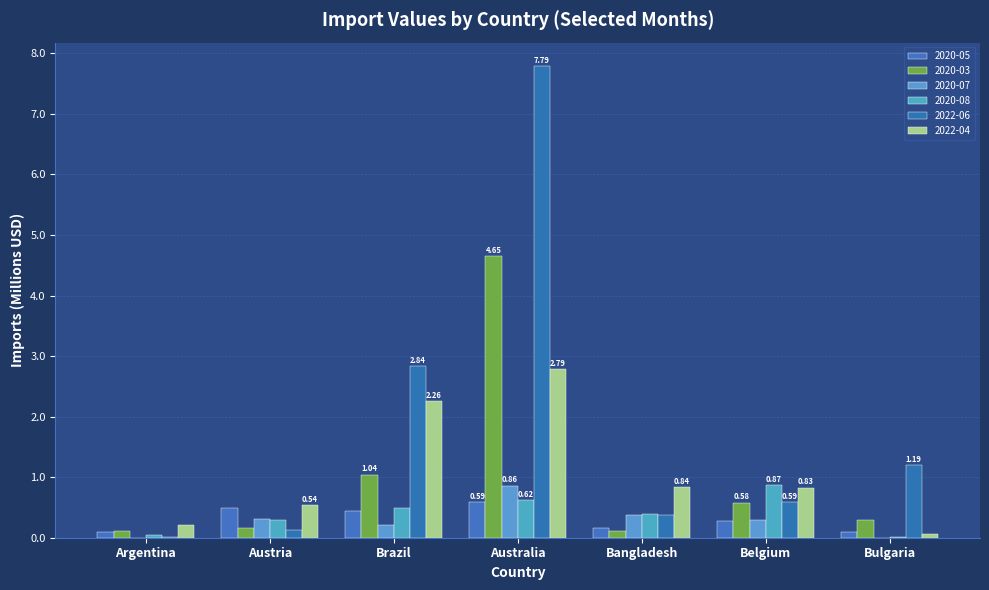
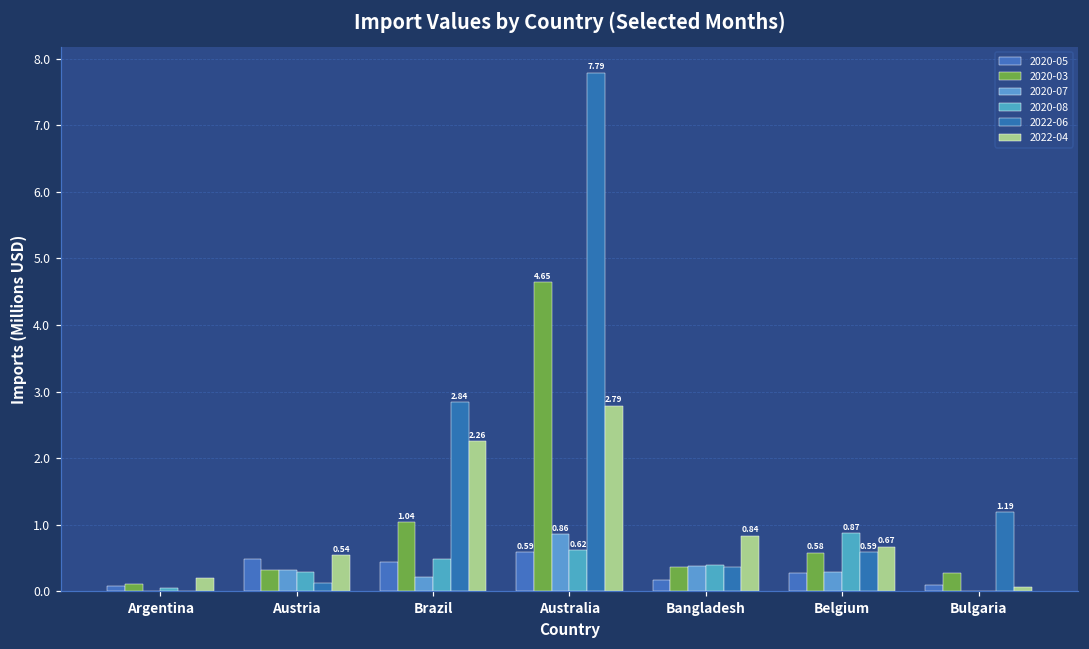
  {
    "2020-03": {
      "Argentina": 0.1,
-     "Austria": 0.2,
-     "Bangladesh": 0.1,
+     "Austria": 0.3,
+     "Bangladesh": 0.4,
      "Bulgaria": 0.3
    },
    "2022-04": {
      "Austria": 0.54,
      "Brazil": 2.26,
      "Australia": 2.79,
      "Bangladesh": 0.84,
-     "Belgium": 0.83
+     "Belgium": 0.67
    }
  }
